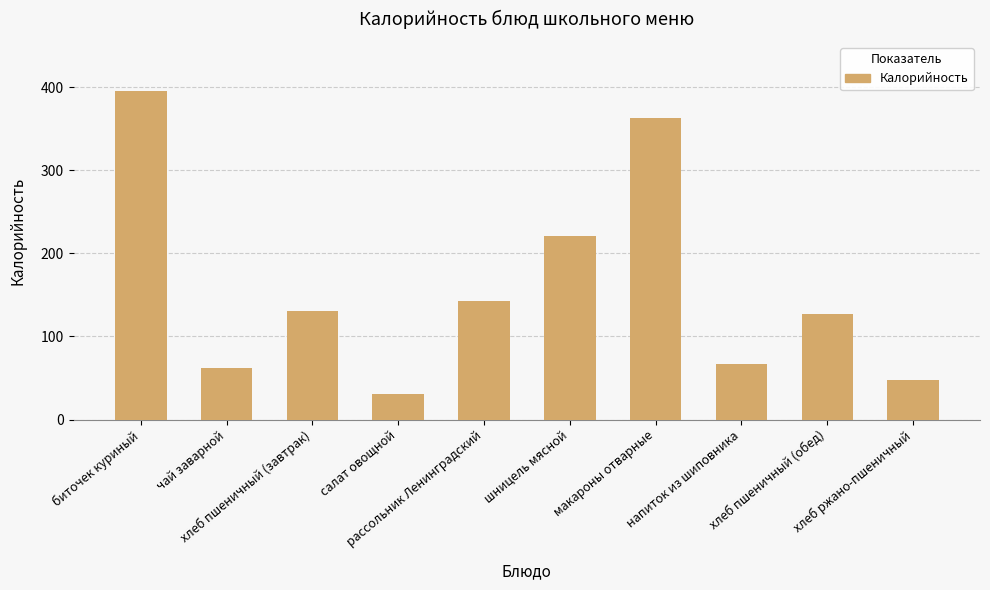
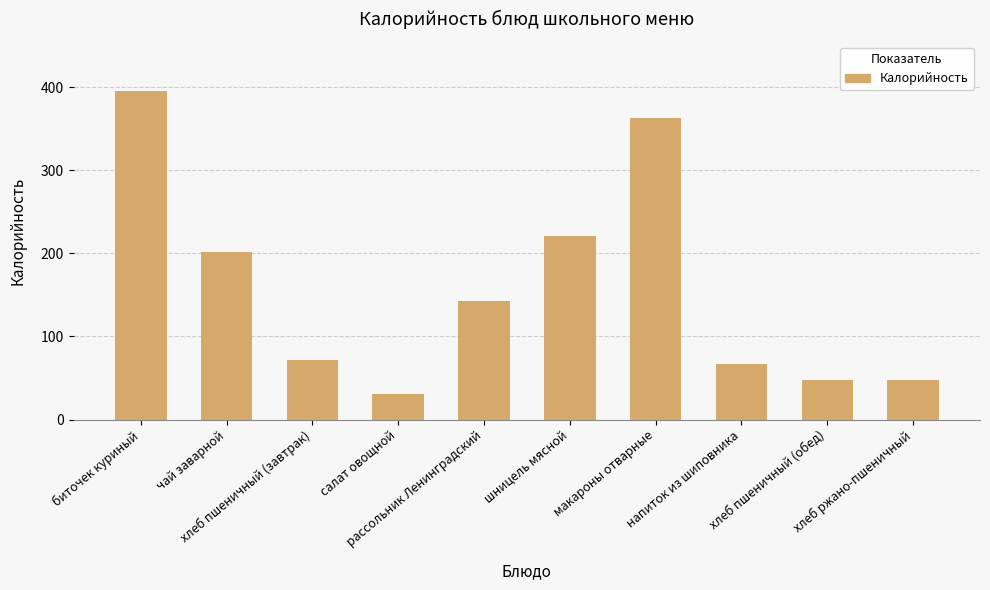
  {
    "биточек куриный": 400,
-   "чай заварной": 60,
-   "хлеб пшеничный (завтрак)": 130,
+   "чай заварной": 200,
+   "хлеб пшеничный (завтрак)": 70,
    "салат овощной": 30,
    "рассольник Ленинградский": 140,
    "шницель мясной": 220,
    "макароны отварные": 360,
    "напиток из шиповника": 70,
-   "хлеб пшеничный (обед)": 130,
+   "хлеб пшеничный (обед)": 50,
    "хлеб ржано-пшеничный": 50
  }
